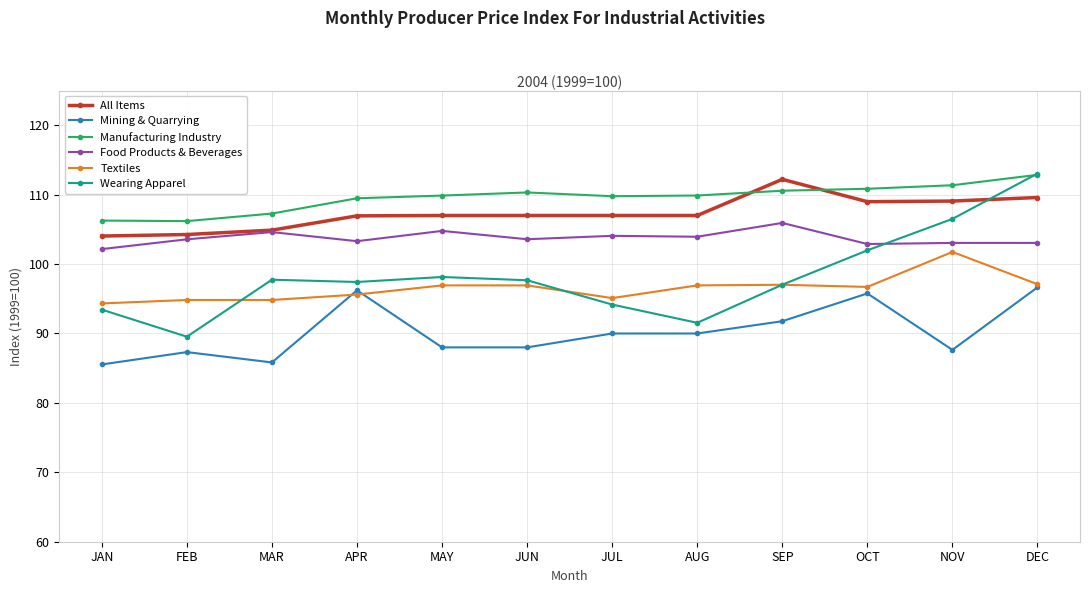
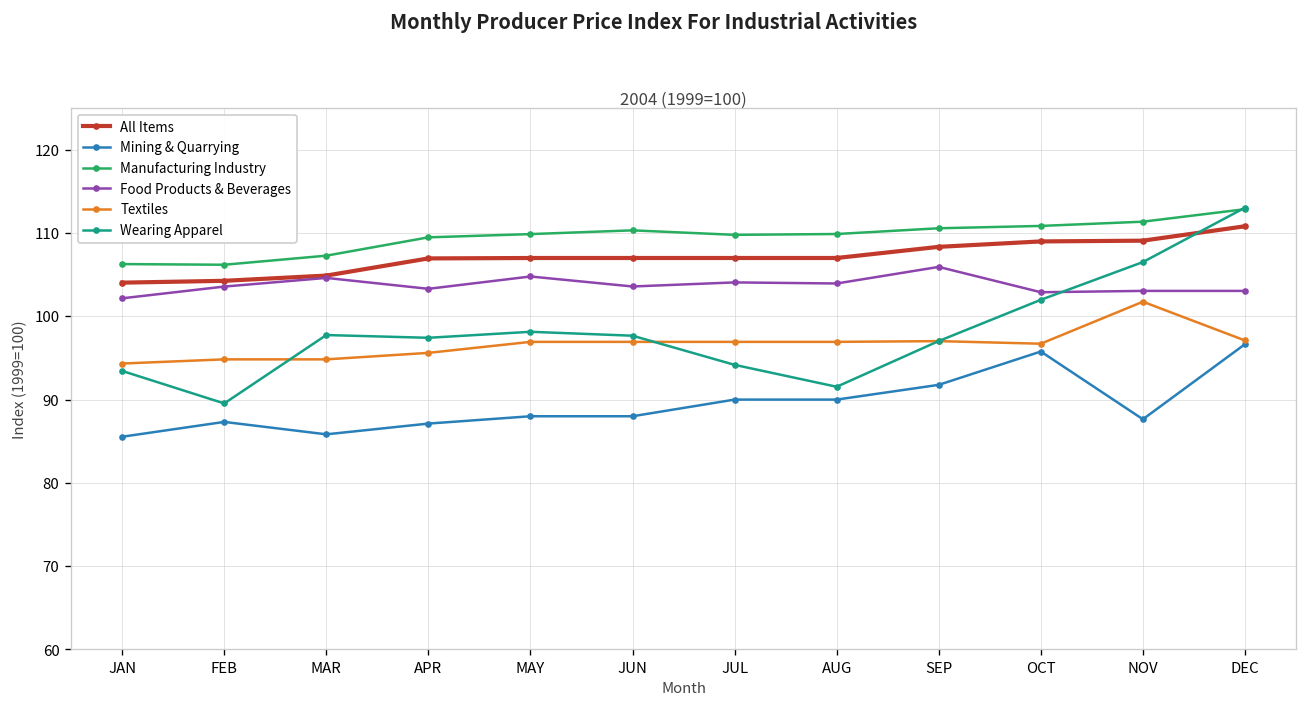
  {
    "All Items": {
      "JAN": 104,
      "FEB": 104,
      "APR": 107,
      "MAY": 107,
      "JUN": 107,
      "JUL": 107,
      "AUG": 107,
-     "SEP": 112,
+     "SEP": 108,
      "OCT": 109,
      "NOV": 109,
-     "DEC": 110
+     "DEC": 111
    },
    "Mining & Quarrying": {
      "JAN": 86,
      "FEB": 87,
      "MAR": 86,
-     "APR": 96,
+     "APR": 87,
      "MAY": 88,
      "JUN": 88,
      "JUL": 90,
      "AUG": 90,
      "SEP": 92,
      "OCT": 96,
      "NOV": 88,
      "DEC": 97
    },
    "Food Products & Beverages": {
      "JAN": 102,
      "FEB": 104,
      "APR": 103,
      "MAY": 105,
      "JUN": 104,
      "JUL": 104,
      "AUG": 104,
      "SEP": 106,
      "OCT": 103,
      "NOV": 103,
      "DEC": 103
    },
    "Textiles": {
      "JAN": 94,
      "FEB": 95,
      "MAR": 95,
      "APR": 96,
      "MAY": 97,
      "JUN": 97,
-     "JUL": 95,
+     "JUL": 97,
      "AUG": 97,
      "OCT": 97,
      "NOV": 102,
      "DEC": 97
    }
  }
